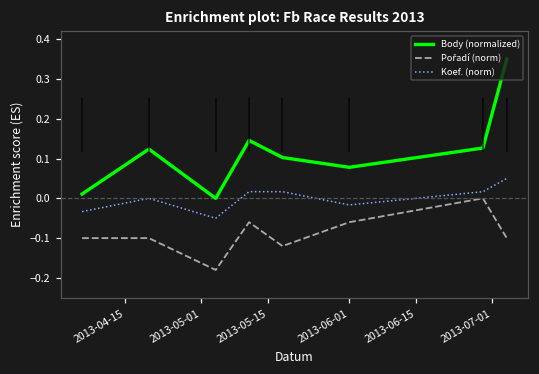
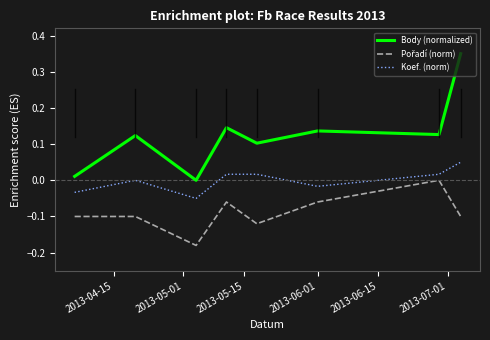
  {
    "Body (normalized)": {
-     "2013-06-01": 0.08
+     "2013-06-01": 0.14
    },
    "Pořadí (norm)": {
      "2013-06-01": -0.06
    },
    "Koef. (norm)": {
      "2013-06-01": -0.02
    }
  }
